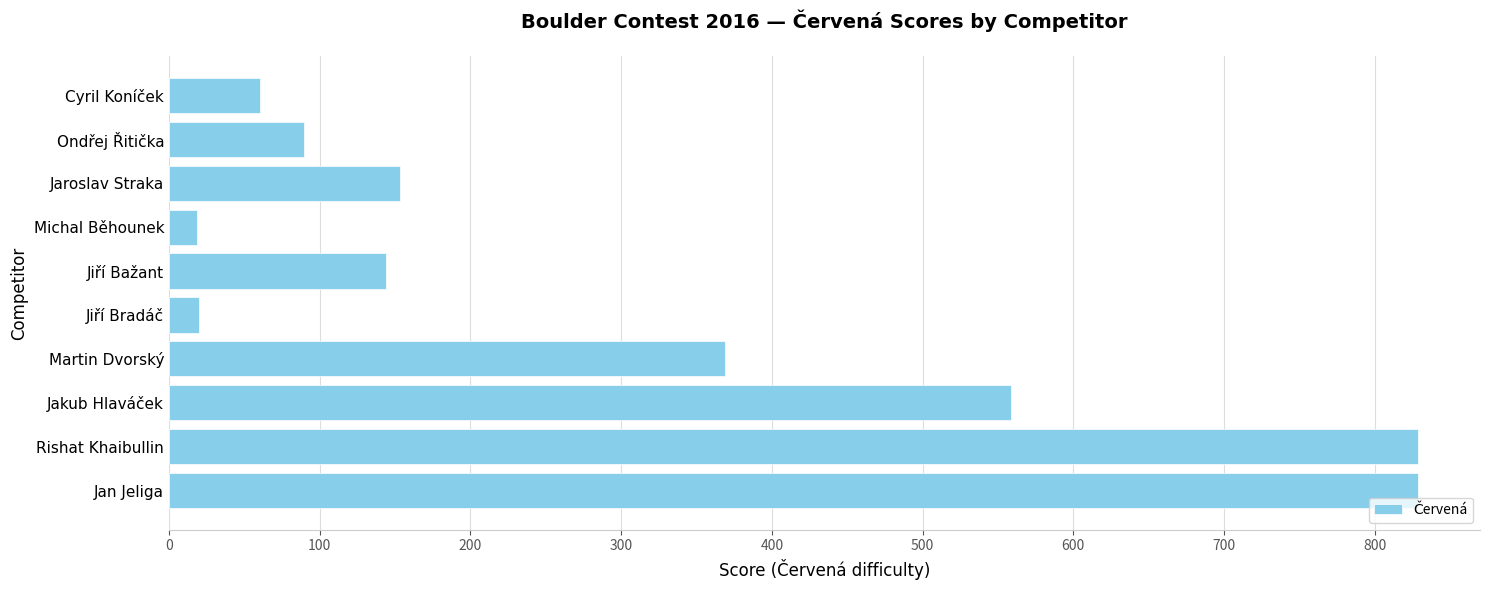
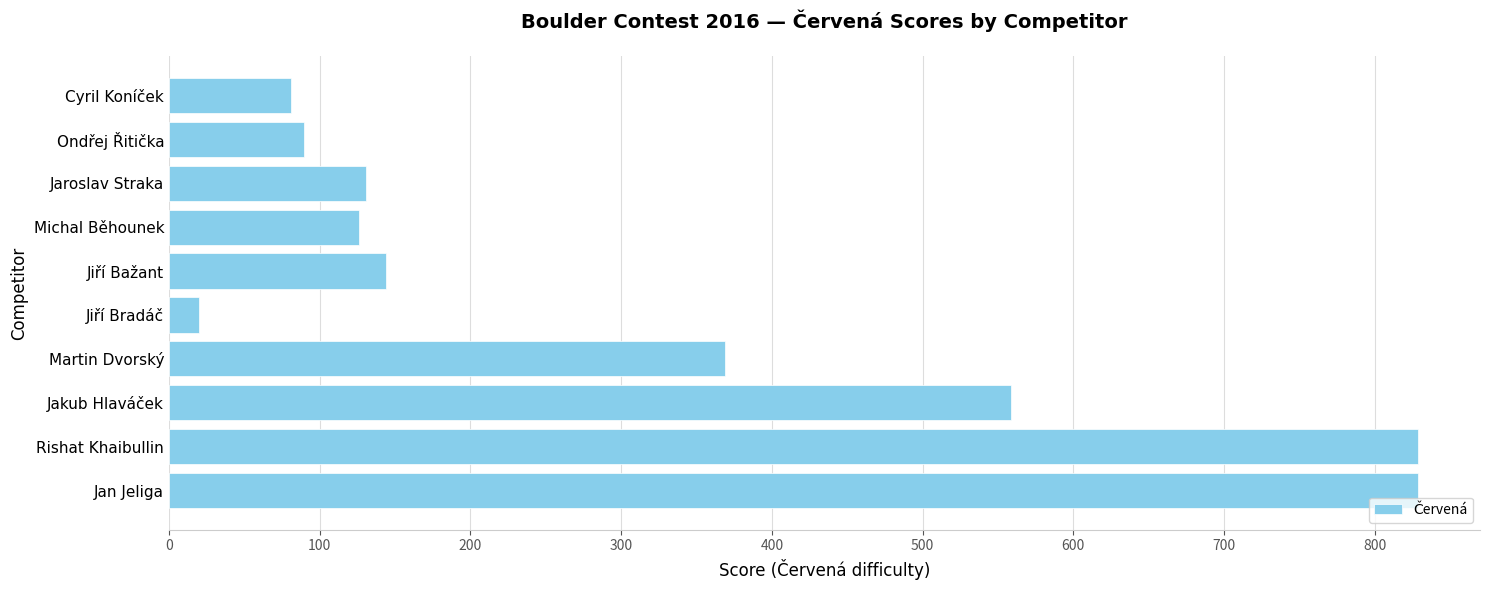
  {
-   "Cyril Koníček": 61,
+   "Cyril Koníček": 81,
    "Ondřej Řitička": 90,
-   "Jaroslav Straka": 153,
-   "Michal Běhounek": 18,
+   "Jaroslav Straka": 131,
+   "Michal Běhounek": 126,
    "Jiří Bažant": 144,
    "Jiří Bradáč": 20,
    "Martin Dvorský": 369,
    "Jakub Hlaváček": 558,
    "Rishat Khaibullin": 828,
    "Jan Jeliga": 828
  }
